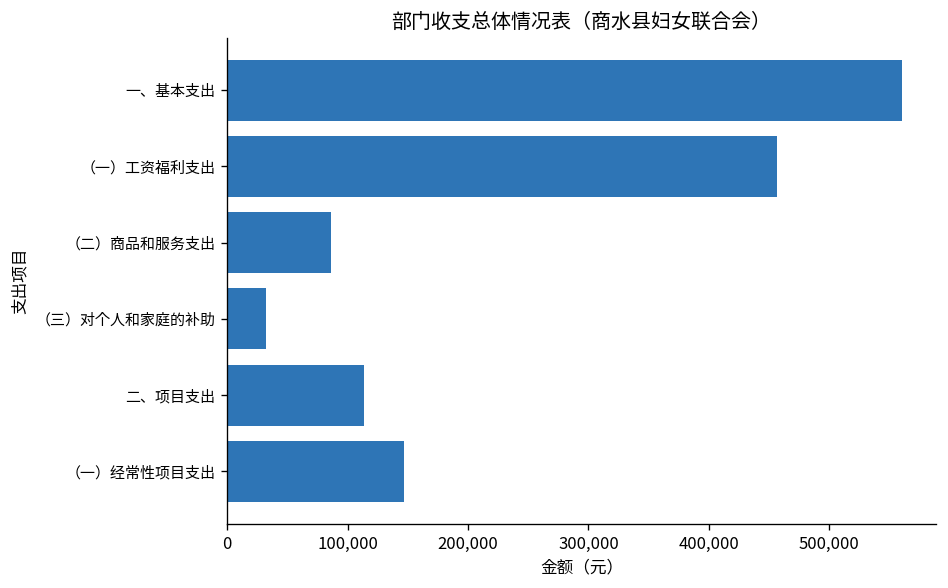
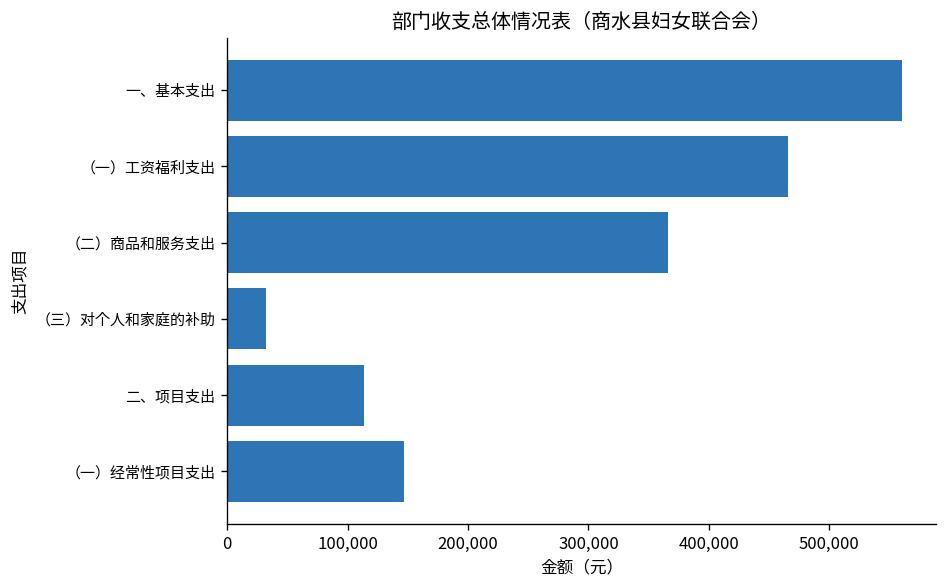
  {
    "一、基本支出": "561,000",
-   "（一）工资福利支出": "457,000",
-   "（二）商品和服务支出": "86,000",
+   "（一）工资福利支出": "466,000",
+   "（二）商品和服务支出": "367,000",
    "（三）对个人和家庭的补助": "32,000",
    "二、项目支出": "113,000",
    "（一）经常性项目支出": "147,000"
  }
